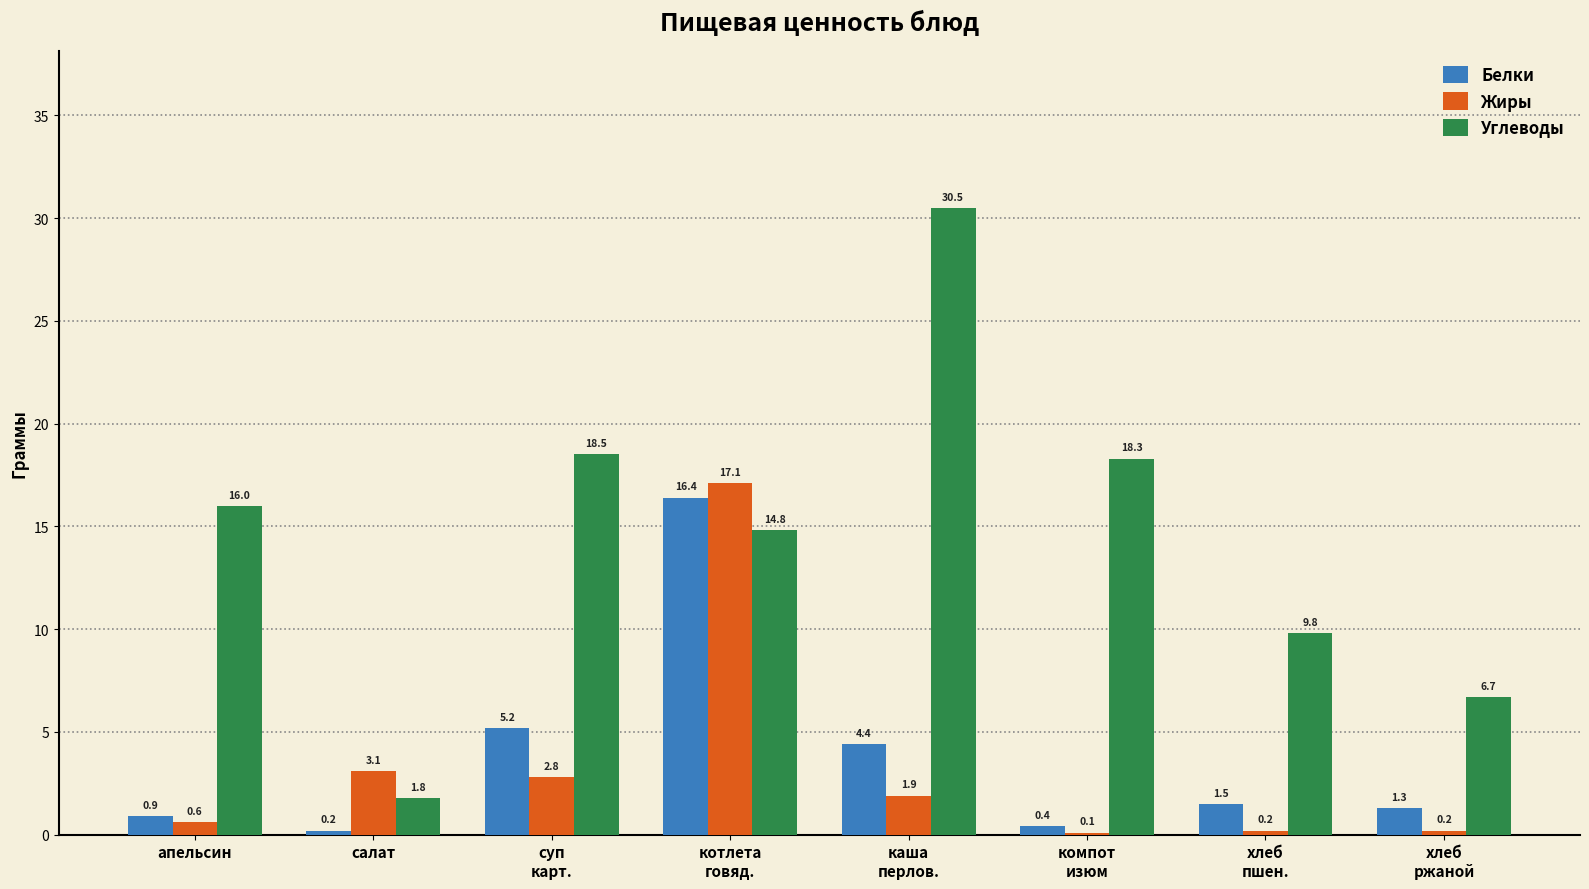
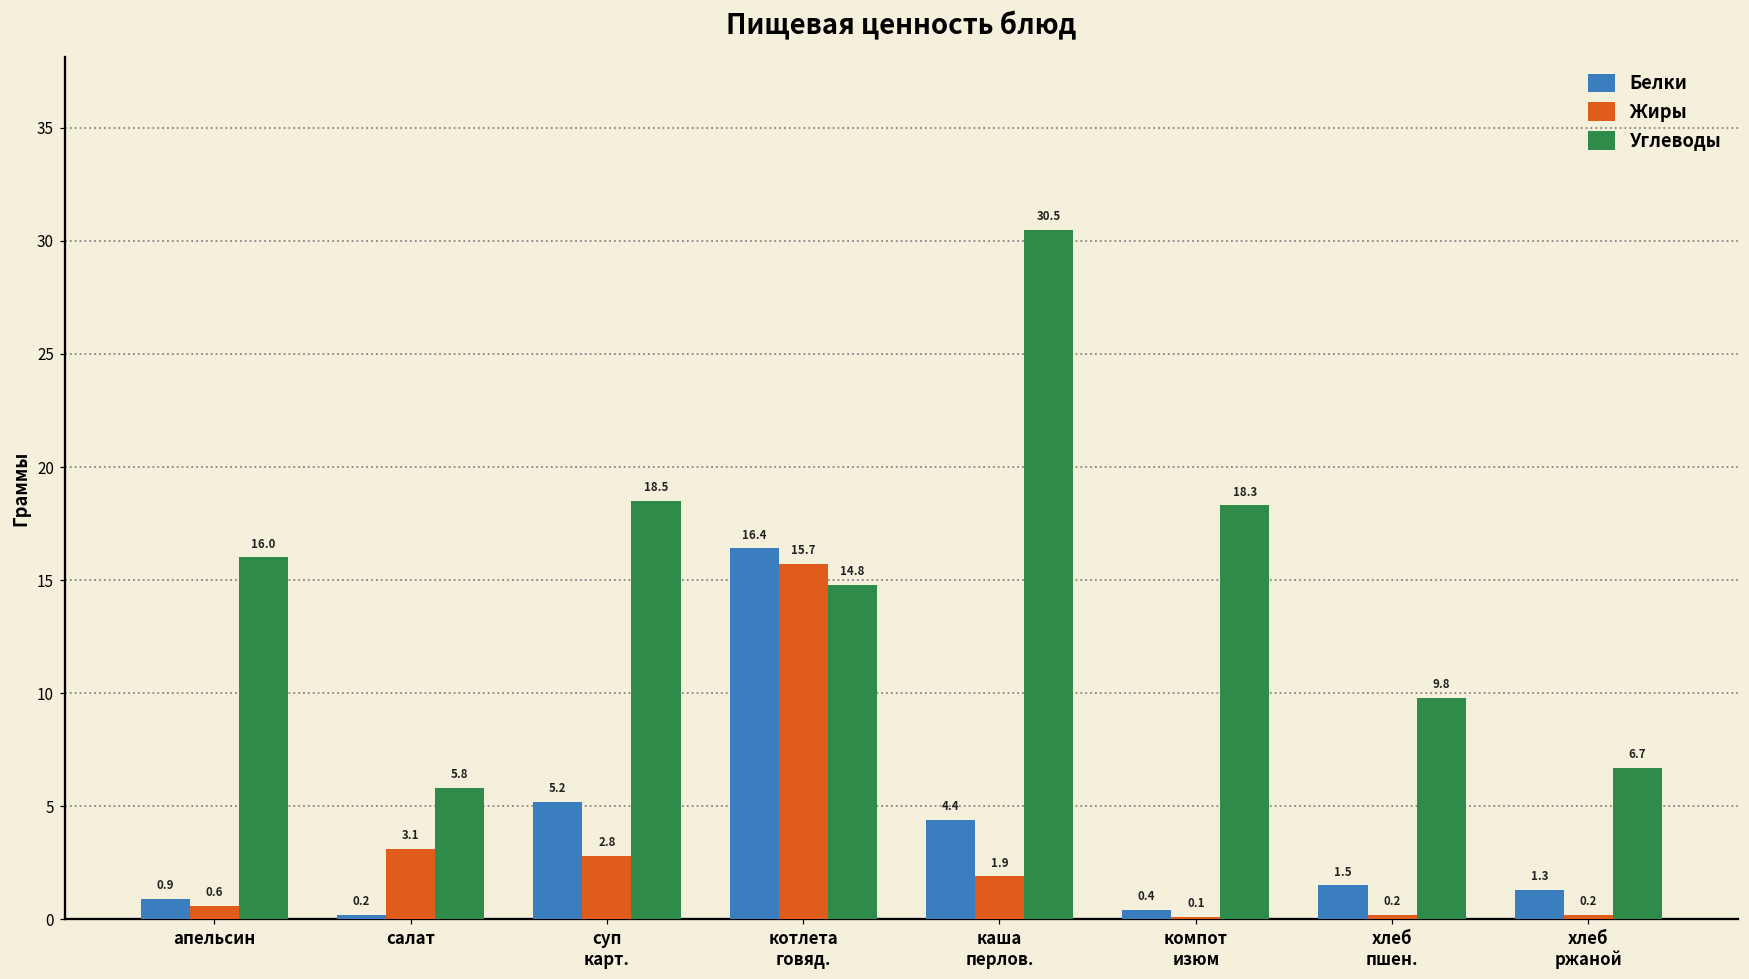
  {
    "Белки": {
      "апельсин": 0.9,
      "салат": 0.2,
      "суп карт.": 5.2,
      "котлета говяд.": 16.4,
      "каша перлов.": 4.4,
      "компот изюм": 0.4,
      "хлеб пшен.": 1.5,
      "хлеб ржаной": 1.3
    },
    "Жиры": {
      "апельсин": 0.6,
      "салат": 3.1,
      "суп карт.": 2.8,
-     "котлета говяд.": 17.1,
+     "котлета говяд.": 15.7,
      "каша перлов.": 1.9,
      "компот изюм": 0.1,
      "хлеб пшен.": 0.2,
      "хлеб ржаной": 0.2
    },
    "Углеводы": {
      "апельсин": 16.0,
-     "салат": 1.8,
+     "салат": 5.8,
      "суп карт.": 18.5,
      "котлета говяд.": 14.8,
      "каша перлов.": 30.5,
      "компот изюм": 18.3,
      "хлеб пшен.": 9.8,
      "хлеб ржаной": 6.7
    }
  }
